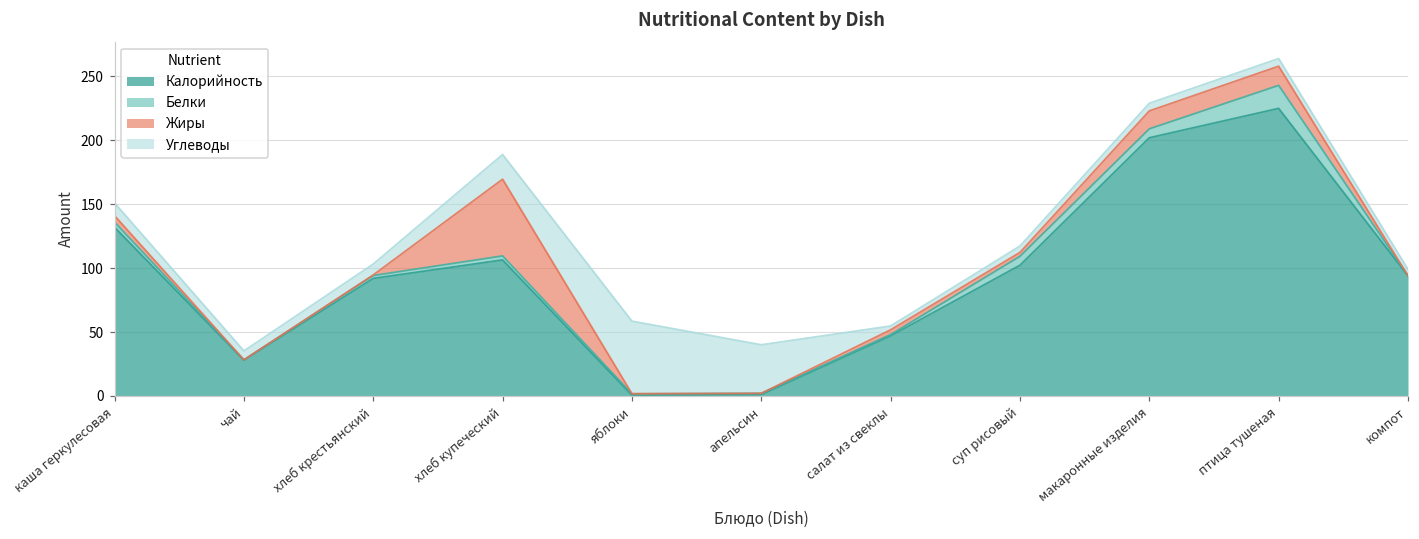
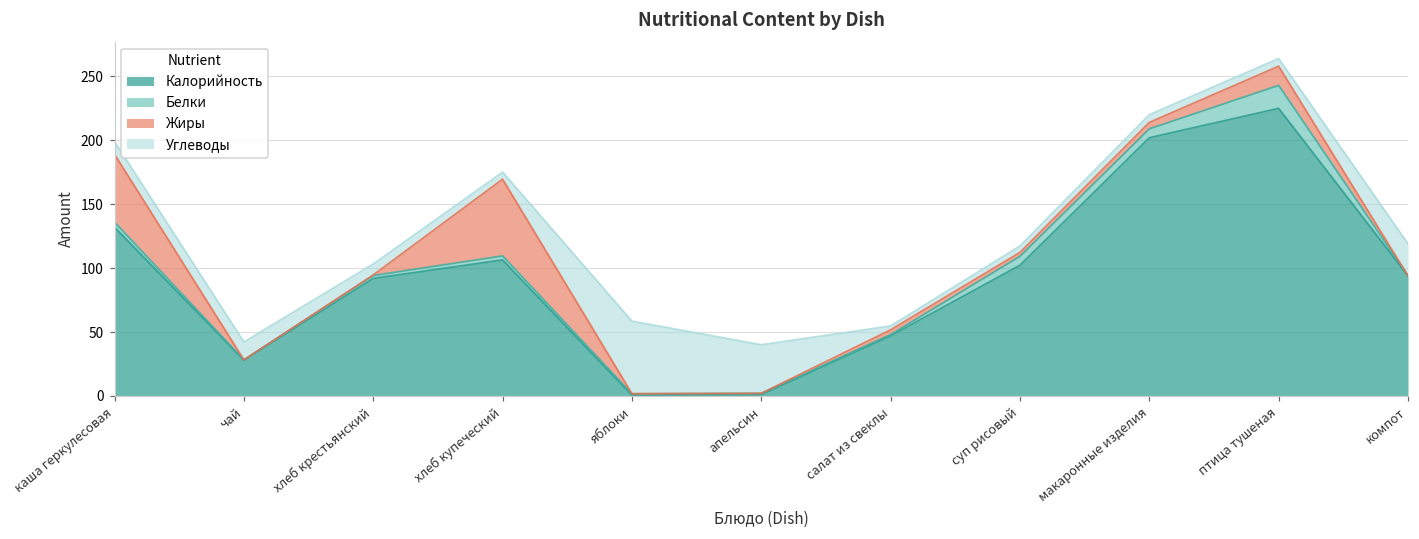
  {
    "Жиры": {
-     "каша геркулесовая": 5,
+     "каша геркулесовая": 53,
      "хлеб купеческий": 60,
      "салат из свеклы": 4,
      "суп рисовый": 3,
-     "макаронные изделия": 14,
+     "макаронные изделия": 5,
      "птица тушеная": 15
    },
    "Углеводы": {
      "каша геркулесовая": 10,
-     "чай": 7,
+     "чай": 14,
      "хлеб крестьянский": 9,
-     "хлеб купеческий": 19,
+     "хлеб купеческий": 6,
      "яблоки": 57,
      "апельсин": 38,
      "салат из свеклы": 3,
      "суп рисовый": 5,
      "макаронные изделия": 6,
      "птица тушеная": 6,
-     "компот": 5
+     "компот": 25
    }
  }
